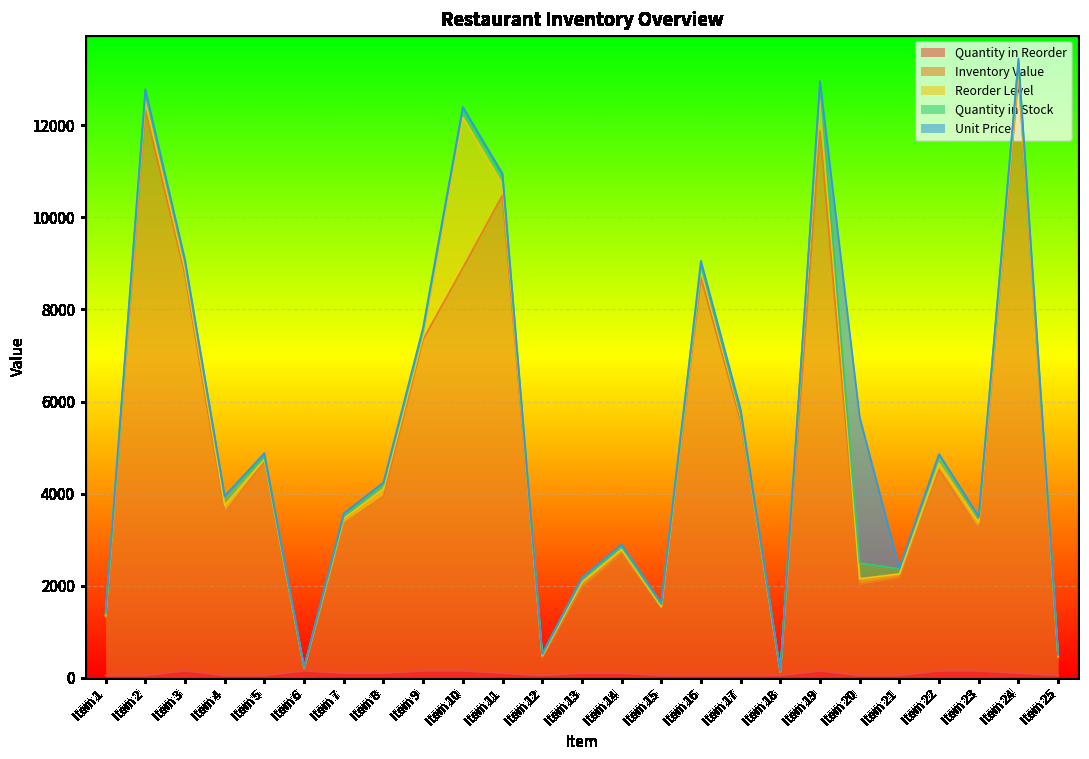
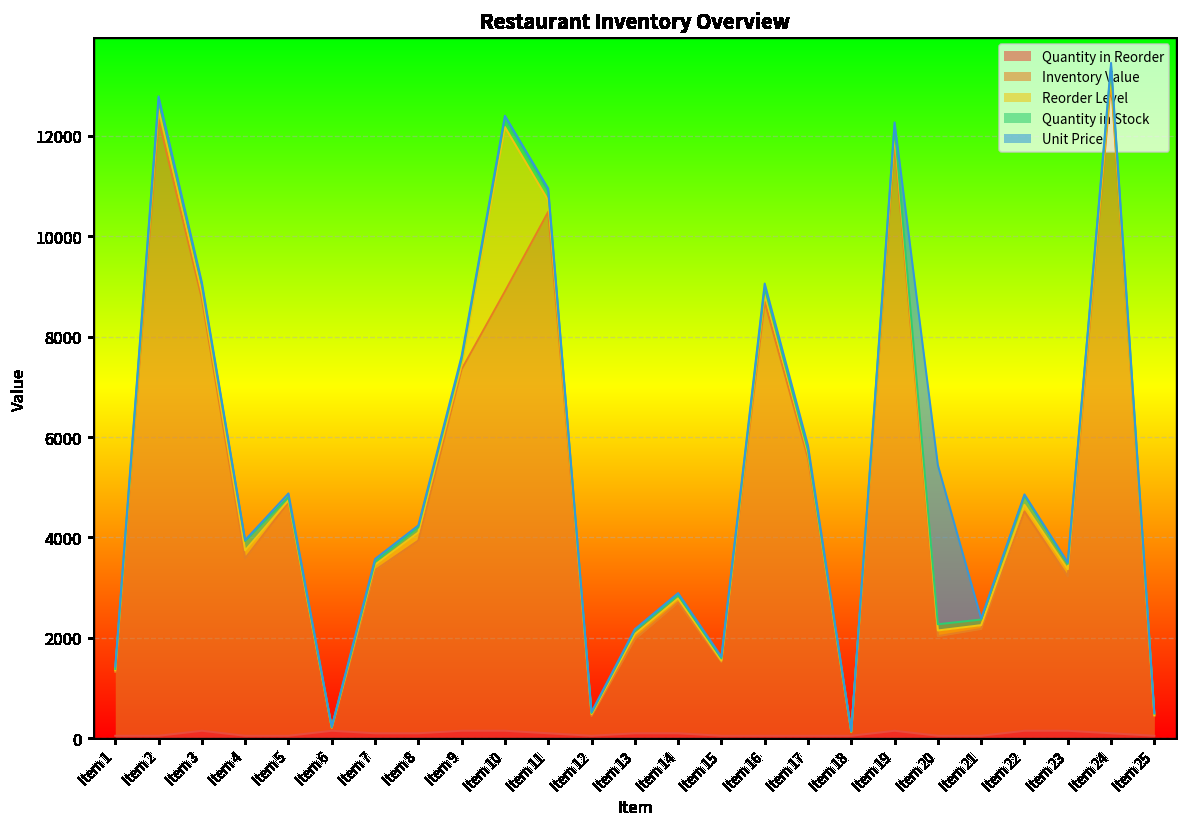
  {
    "Reorder Level": {
      "Item 2": 200,
      "Item 3": 100,
      "Item 4": 200,
      "Item 8": 200,
      "Item 9": 100,
      "Item 10": 3300,
      "Item 11": 200,
      "Item 13": 100,
      "Item 14": 100,
      "Item 16": 200,
-     "Item 19": 900,
+     "Item 19": 200,
      "Item 20": 100,
      "Item 21": 100,
      "Item 22": 100,
      "Item 23": 100
    },
    "Quantity in Stock": {
      "Item 2": 100,
      "Item 5": 100,
      "Item 16": 100,
      "Item 19": 100,
-     "Item 20": 300
+     "Item 20": 100
    },
    "Unit Price": {
      "Item 2": 100,
      "Item 5": 100,
      "Item 16": 100,
      "Item 17": 100,
      "Item 19": 100,
      "Item 20": 3200
    }
  }
